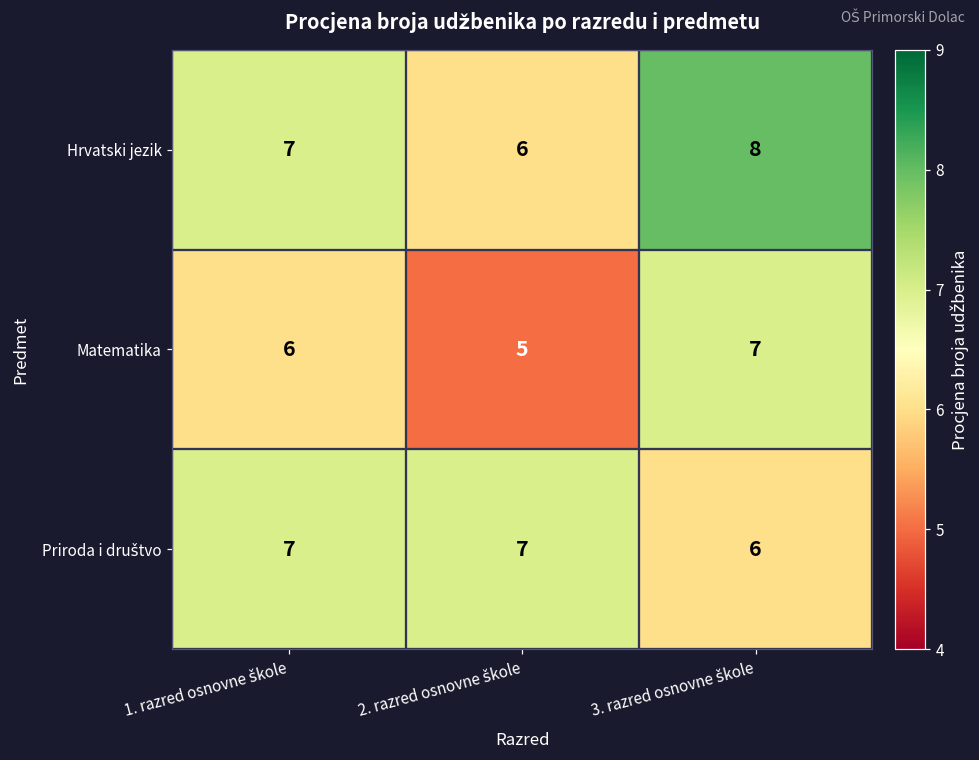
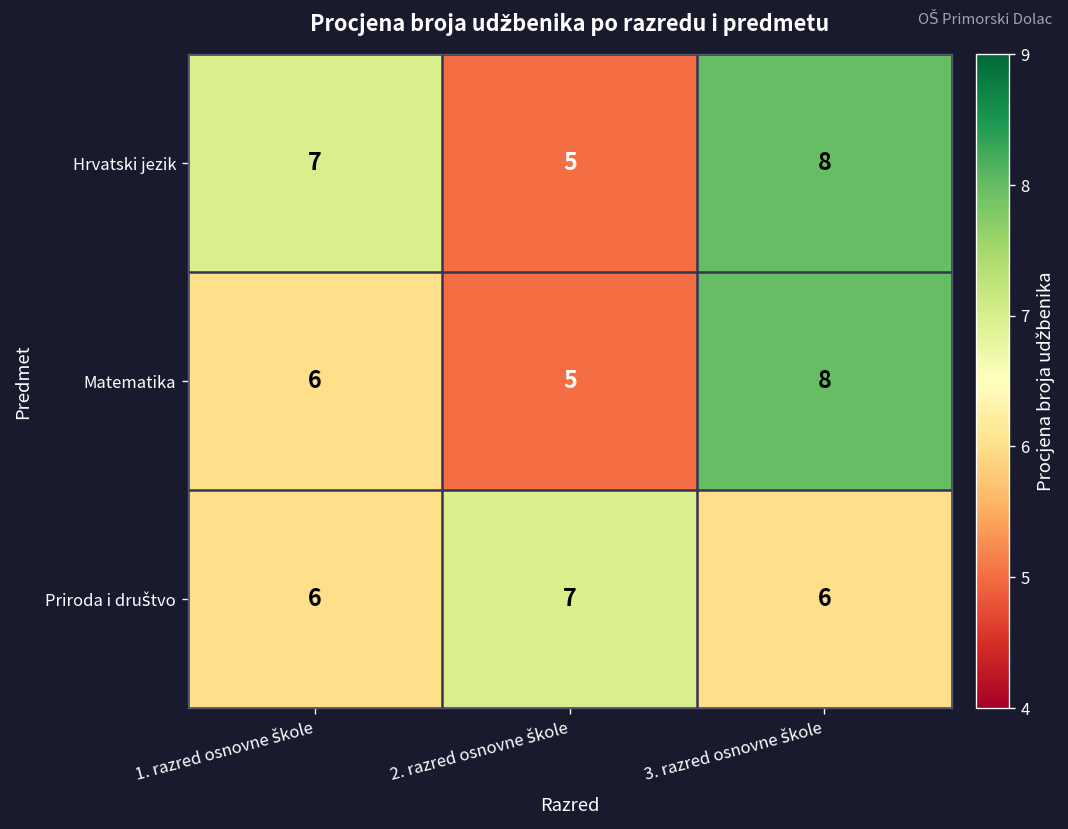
  {
    "Hrvatski jezik": {
      "1. razred osnovne škole": 7,
-     "2. razred osnovne škole": 6,
+     "2. razred osnovne škole": 5,
      "3. razred osnovne škole": 8
    },
    "Matematika": {
      "1. razred osnovne škole": 6,
      "2. razred osnovne škole": 5,
-     "3. razred osnovne škole": 7
+     "3. razred osnovne škole": 8
    },
    "Priroda i društvo": {
-     "1. razred osnovne škole": 7,
+     "1. razred osnovne škole": 6,
      "2. razred osnovne škole": 7,
      "3. razred osnovne škole": 6
    }
  }
